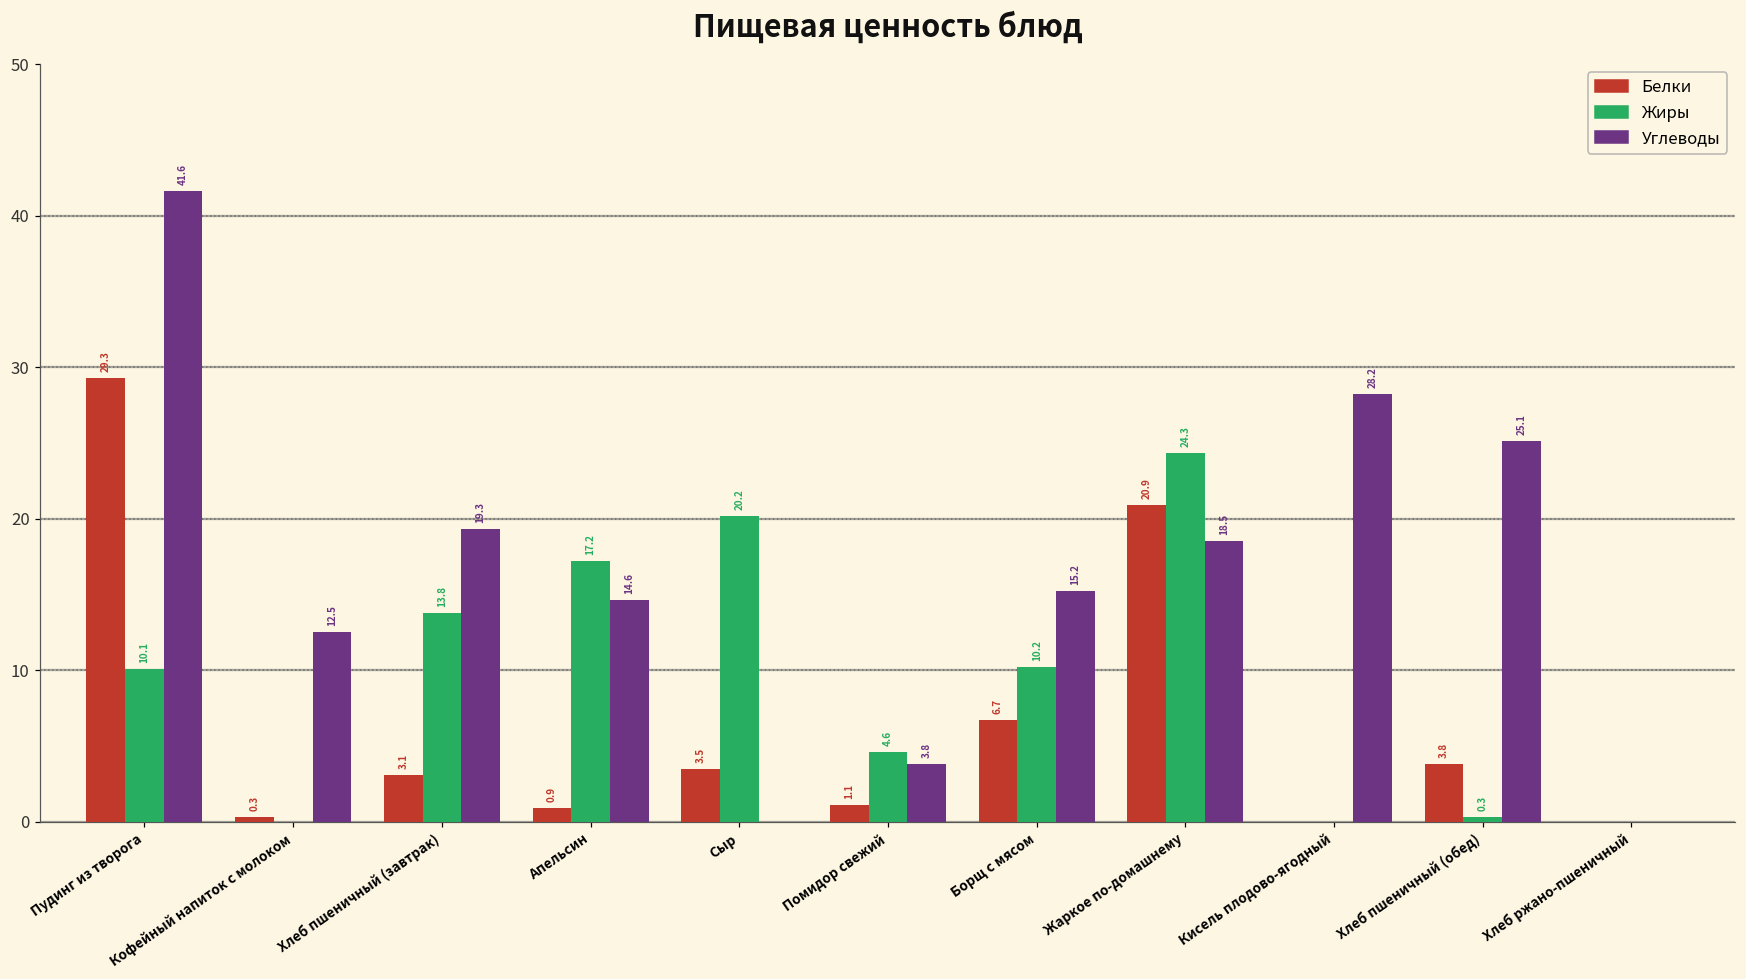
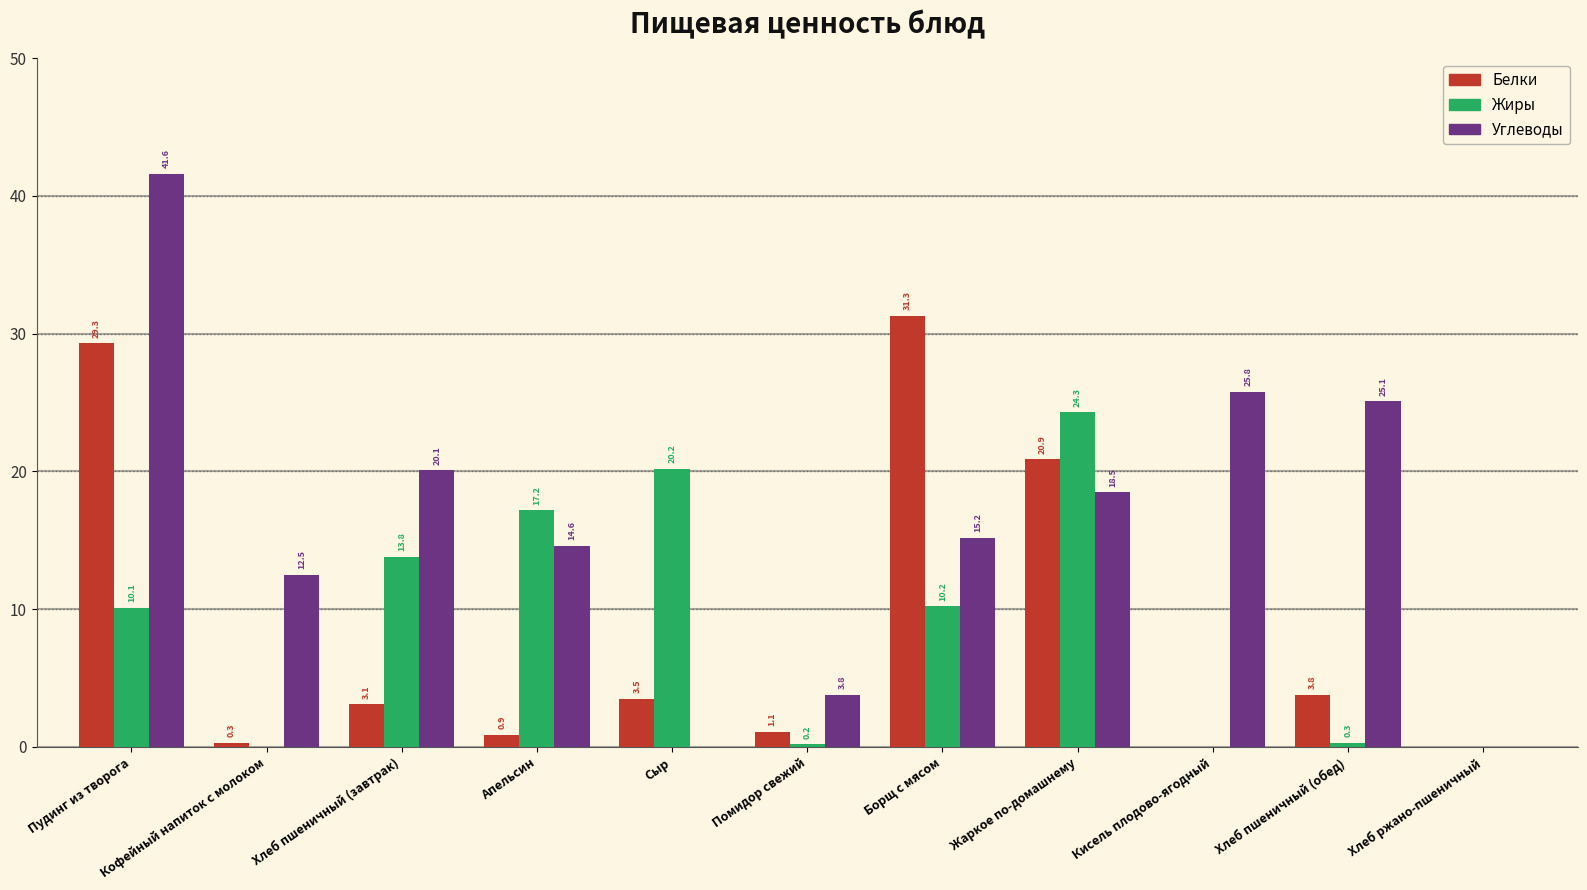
  {
    "Белки": {
      "Пудинг из творога": 29.3,
      "Кофейный напиток с молоком": 0.3,
      "Хлеб пшеничный (завтрак)": 3.1,
      "Апельсин": 0.9,
      "Сыр": 3.5,
      "Помидор свежий": 1.1,
-     "Борщ с мясом": 6.7,
+     "Борщ с мясом": 31.3,
      "Жаркое по-домашнему": 20.9,
      "Хлеб пшеничный (обед)": 3.8
    },
    "Жиры": {
      "Пудинг из творога": 10.1,
      "Хлеб пшеничный (завтрак)": 13.8,
      "Апельсин": 17.2,
      "Сыр": 20.2,
-     "Помидор свежий": 4.6,
+     "Помидор свежий": 0.2,
      "Борщ с мясом": 10.2,
      "Жаркое по-домашнему": 24.3,
      "Хлеб пшеничный (обед)": 0.3
    },
    "Углеводы": {
      "Пудинг из творога": 41.6,
      "Кофейный напиток с молоком": 12.5,
-     "Хлеб пшеничный (завтрак)": 19.3,
+     "Хлеб пшеничный (завтрак)": 20.1,
      "Апельсин": 14.6,
      "Помидор свежий": 3.8,
      "Борщ с мясом": 15.2,
      "Жаркое по-домашнему": 18.5,
-     "Кисель плодово-ягодный": 28.2,
+     "Кисель плодово-ягодный": 25.8,
      "Хлеб пшеничный (обед)": 25.1
    }
  }
